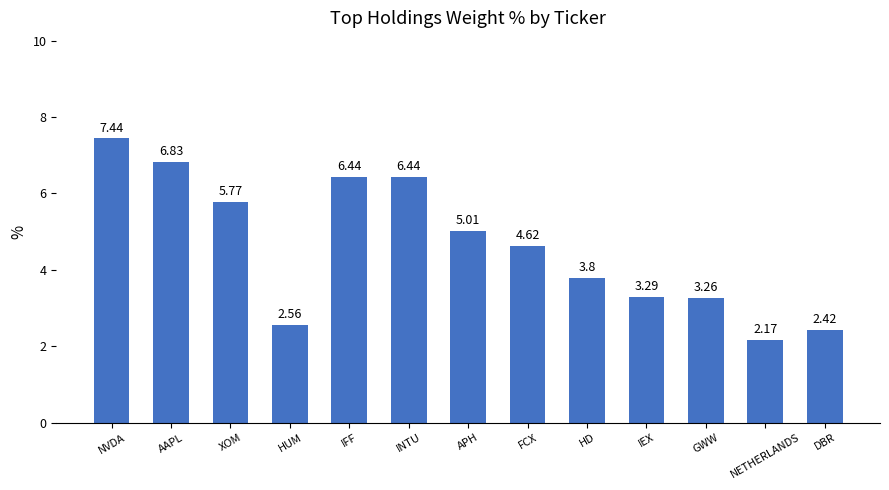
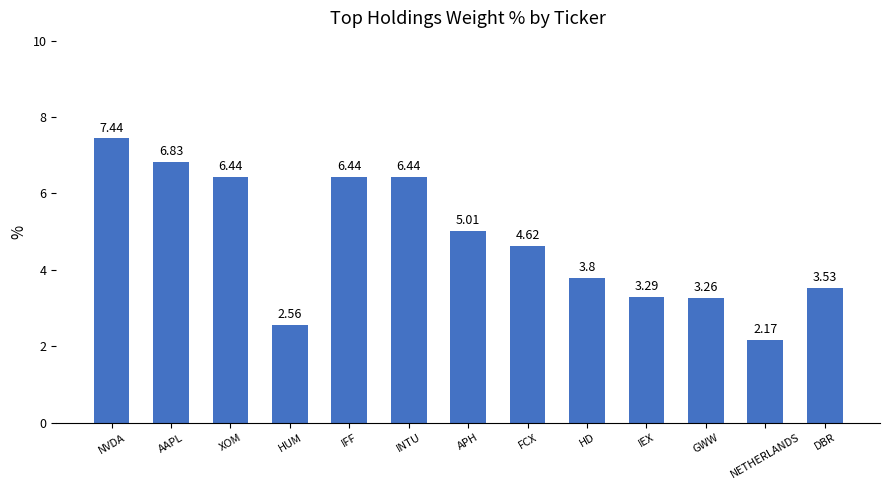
  {
    "NVDA": 7.44,
    "AAPL": 6.83,
-   "XOM": 5.77,
+   "XOM": 6.44,
    "HUM": 2.56,
    "IFF": 6.44,
    "INTU": 6.44,
    "APH": 5.01,
    "FCX": 4.62,
    "HD": 3.8,
    "IEX": 3.29,
    "GWW": 3.26,
    "NETHERLANDS": 2.17,
-   "DBR": 2.42
+   "DBR": 3.53
  }
